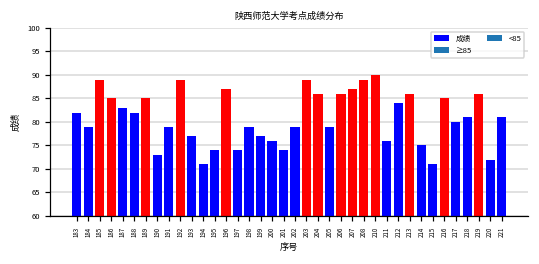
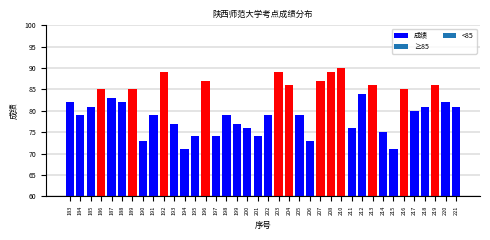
  {
    "183": 82,
    "184": 79,
-   "185": 89,
+   "185": 81,
    "186": 85,
    "187": 83,
    "188": 82,
    "189": 85,
    "190": 73,
    "191": 79,
    "192": 89,
    "193": 77,
    "194": 71,
    "195": 74,
    "196": 87,
    "197": 74,
    "198": 79,
    "199": 77,
    "200": 76,
    "201": 74,
    "202": 79,
    "203": 89,
    "204": 86,
    "205": 79,
-   "206": 86,
+   "206": 73,
    "207": 87,
    "208": 89,
    "210": 90,
    "211": 76,
    "212": 84,
    "213": 86,
    "214": 75,
    "215": 71,
    "216": 85,
    "217": 80,
    "218": 81,
    "219": 86,
-   "220": 72,
+   "220": 82,
    "221": 81
  }
